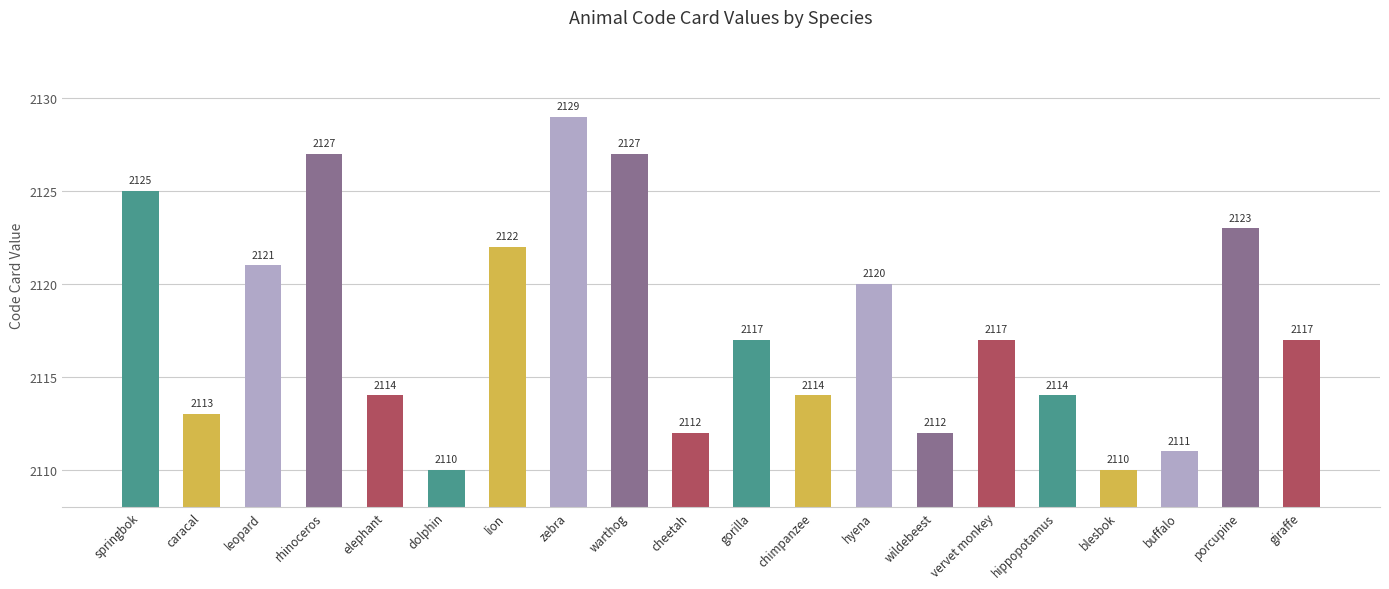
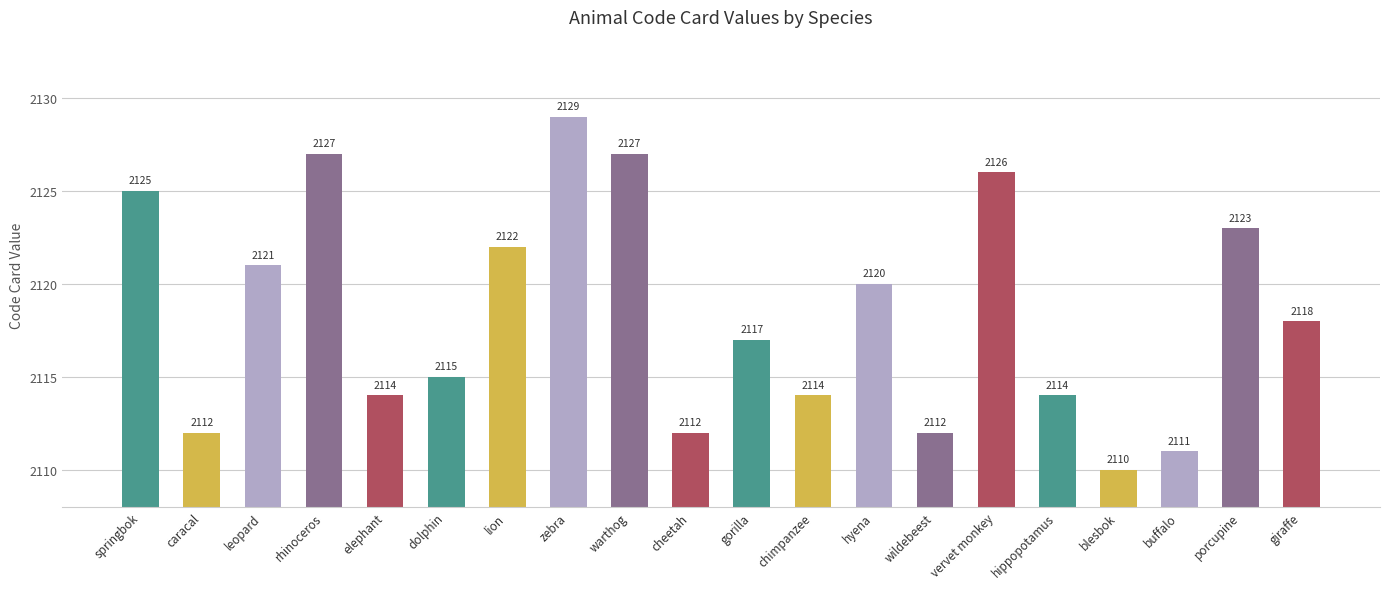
  {
    "springbok": 2125,
-   "caracal": 2113,
+   "caracal": 2112,
    "leopard": 2121,
    "rhinoceros": 2127,
    "elephant": 2114,
-   "dolphin": 2110,
+   "dolphin": 2115,
    "lion": 2122,
    "zebra": 2129,
    "warthog": 2127,
    "cheetah": 2112,
    "gorilla": 2117,
    "chimpanzee": 2114,
    "hyena": 2120,
    "wildebeest": 2112,
-   "vervet monkey": 2117,
+   "vervet monkey": 2126,
    "hippopotamus": 2114,
    "blesbok": 2110,
    "buffalo": 2111,
    "porcupine": 2123,
-   "giraffe": 2117
+   "giraffe": 2118
  }
